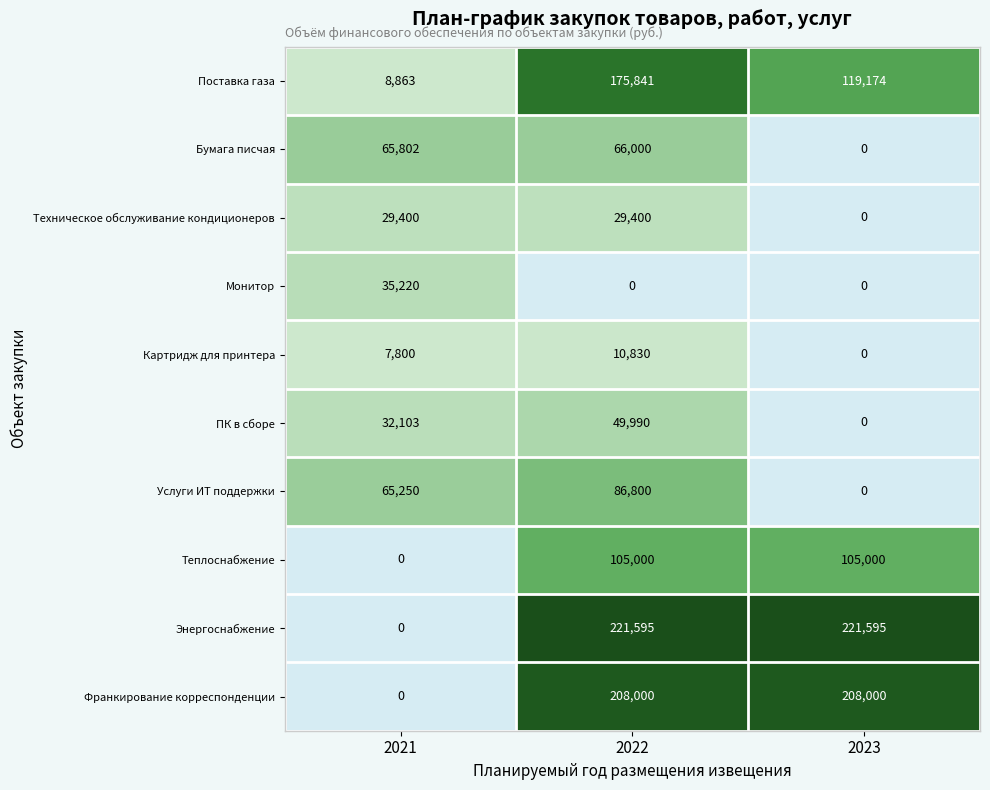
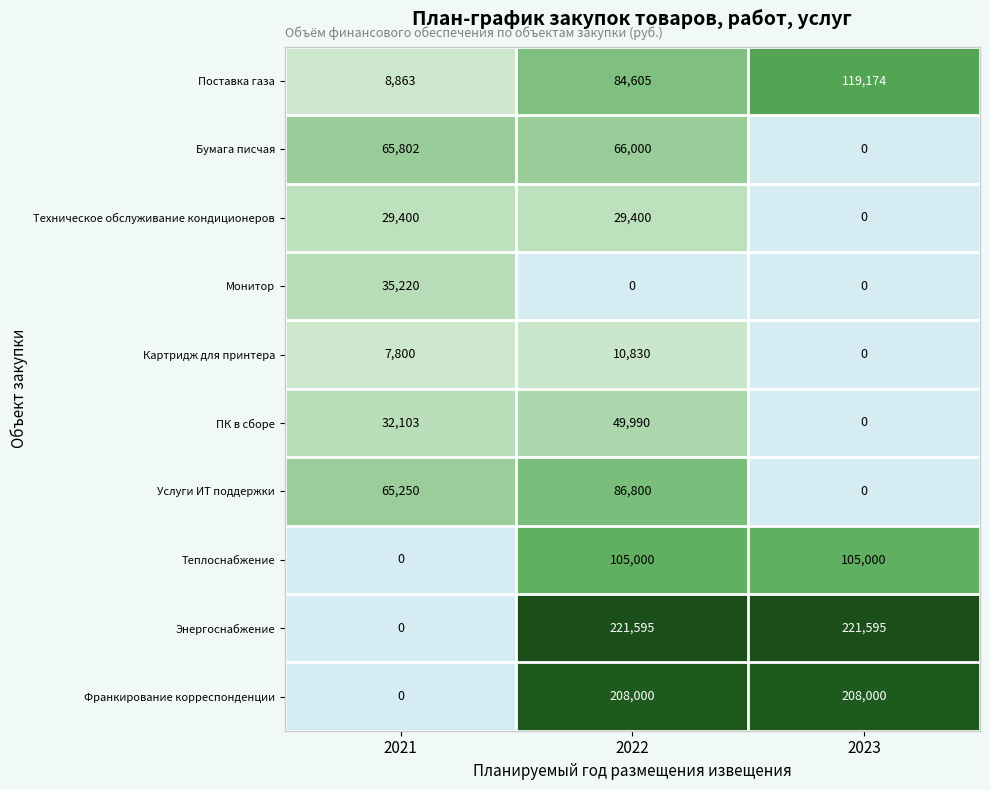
  {
    "Поставка газа": {
      "2021": "8,863",
-     "2022": "175,841",
+     "2022": "84,605",
      "2023": "119,174"
    },
    "Бумага писчая": {
      "2021": "65,802",
      "2022": "66,000",
      "2023": "0"
    },
    "Техническое обслуживание кондиционеров": {
      "2021": "29,400",
      "2022": "29,400",
      "2023": "0"
    },
    "Монитор": {
      "2021": "35,220",
      "2022": "0",
      "2023": "0"
    },
    "Картридж для принтера": {
      "2021": "7,800",
      "2022": "10,830",
      "2023": "0"
    },
    "ПК в сборе": {
      "2021": "32,103",
      "2022": "49,990",
      "2023": "0"
    },
    "Услуги ИТ поддержки": {
      "2021": "65,250",
      "2022": "86,800",
      "2023": "0"
    },
    "Теплоснабжение": {
      "2021": "0",
      "2022": "105,000",
      "2023": "105,000"
    },
    "Энергоснабжение": {
      "2021": "0",
      "2022": "221,595",
      "2023": "221,595"
    },
    "Франкирование корреспонденции": {
      "2021": "0",
      "2022": "208,000",
      "2023": "208,000"
    }
  }
